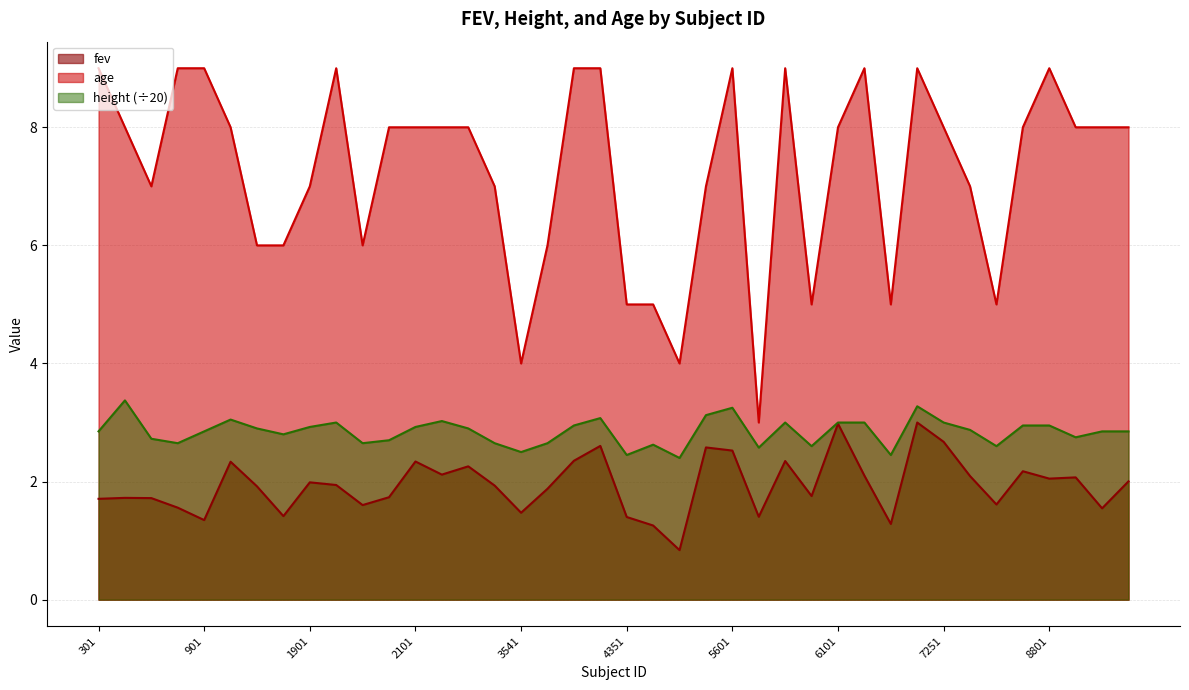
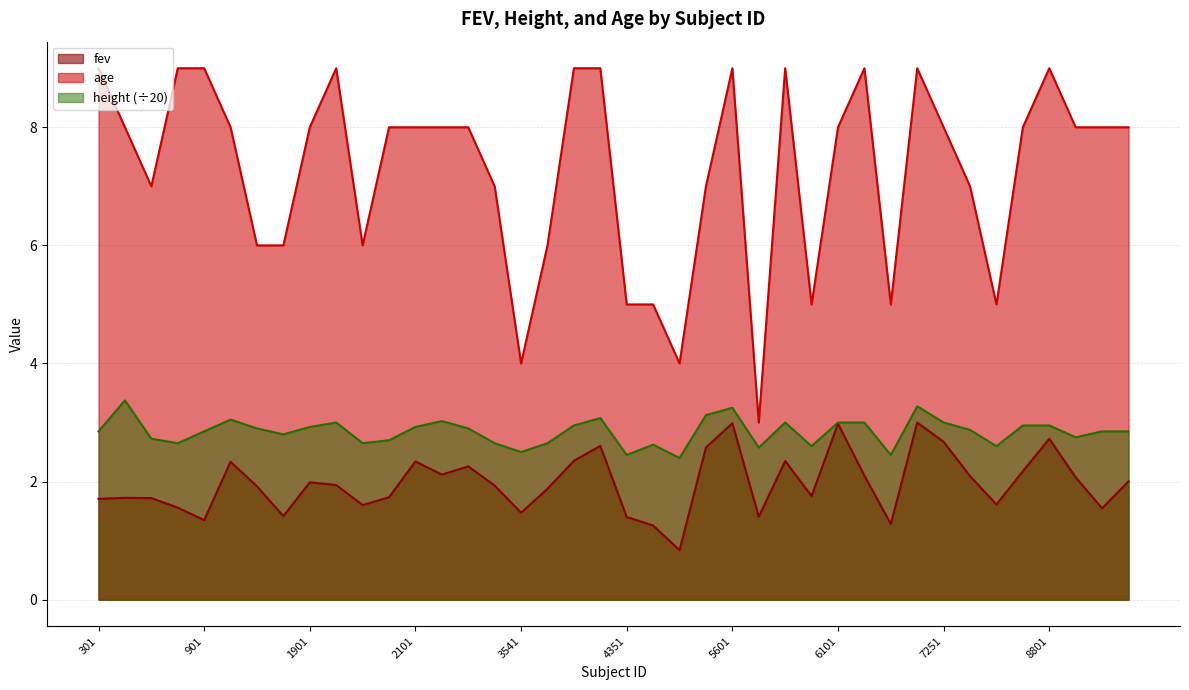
  {
    "fev": {
      "301": 1.7,
      "901": 1.3,
      "1901": 2.0,
      "2101": 2.3,
      "3541": 1.5,
      "4351": 1.4,
-     "5601": 2.5,
+     "5601": 3.0,
      "7251": 2.7,
-     "8801": 2.1
+     "8801": 2.7
    },
    "age": {
      "901": 9,
-     "1901": 7,
+     "1901": 8,
      "2101": 8,
      "3541": 4,
      "4351": 5,
      "5601": 9,
      "6101": 8,
      "7251": 8,
      "8801": 9
    },
    "height (÷20)": {
      "301": 2.9,
      "901": 2.9,
      "1901": 2.9,
      "2101": 2.9,
      "3541": 2.5,
      "4351": 2.5,
      "5601": 3.3,
      "7251": 3.0,
      "8801": 3.0
    }
  }
